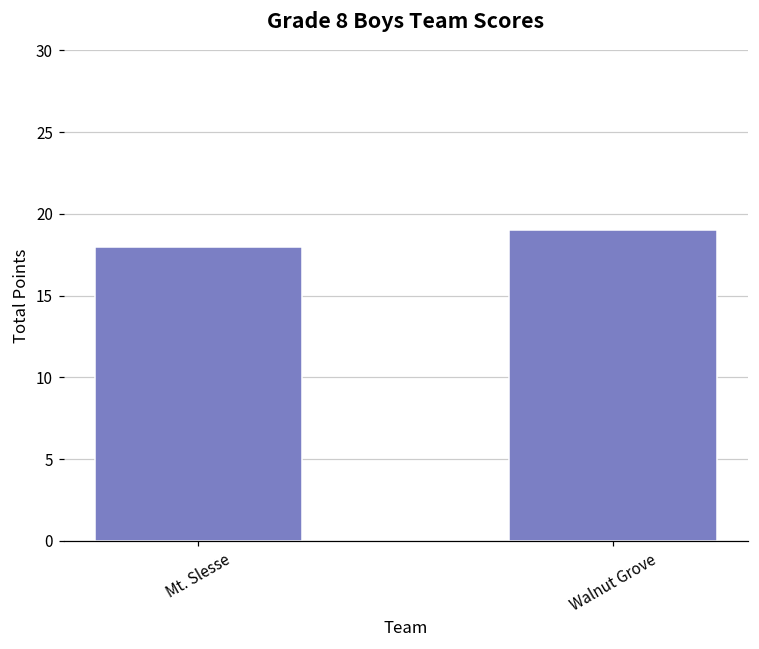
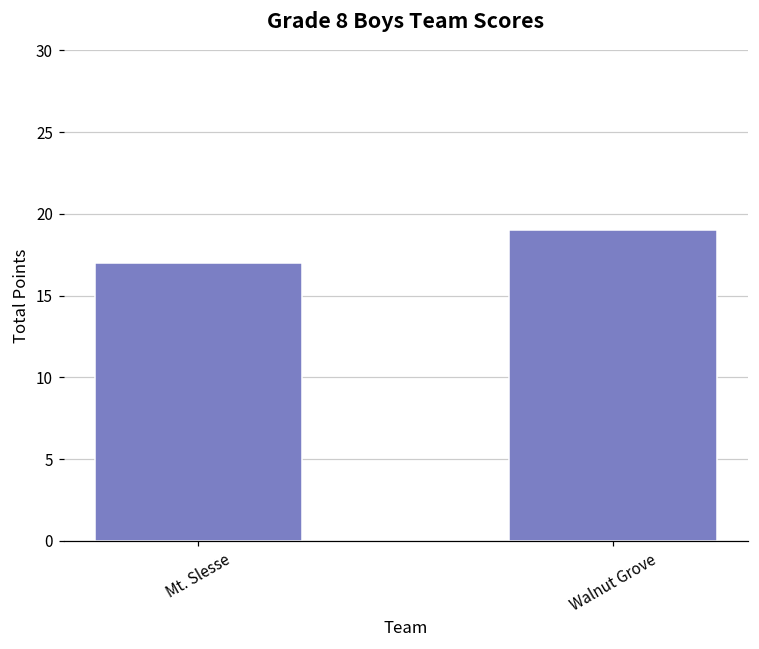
  {
-   "Mt. Slesse": 18,
+   "Mt. Slesse": 17,
    "Walnut Grove": 19
  }
